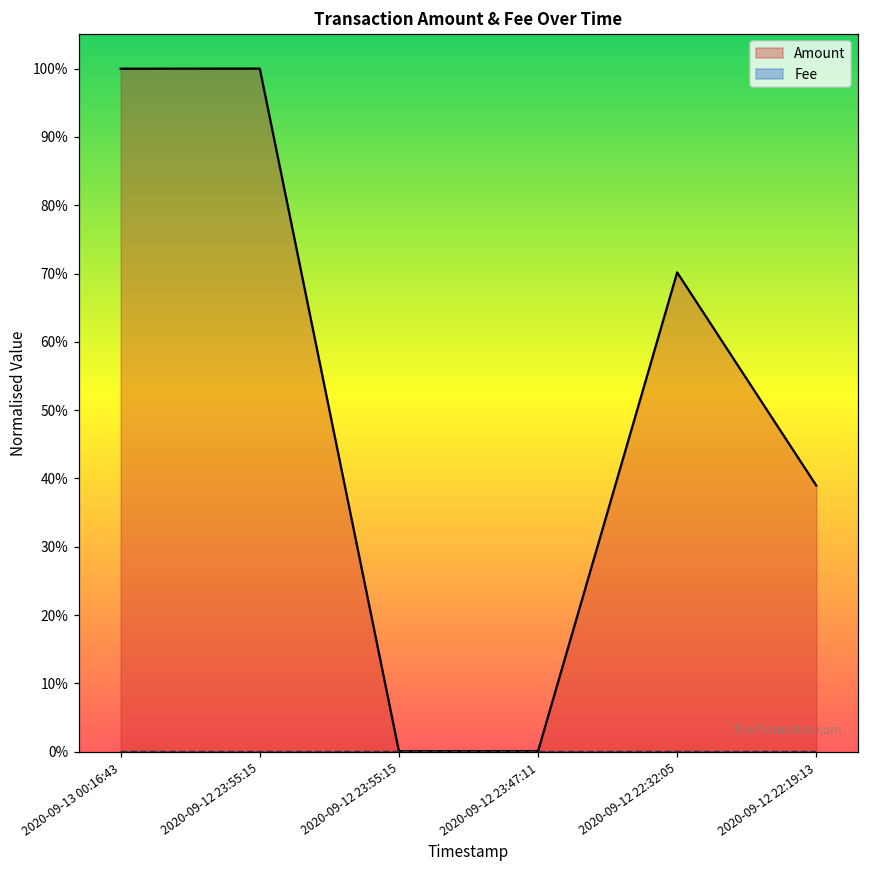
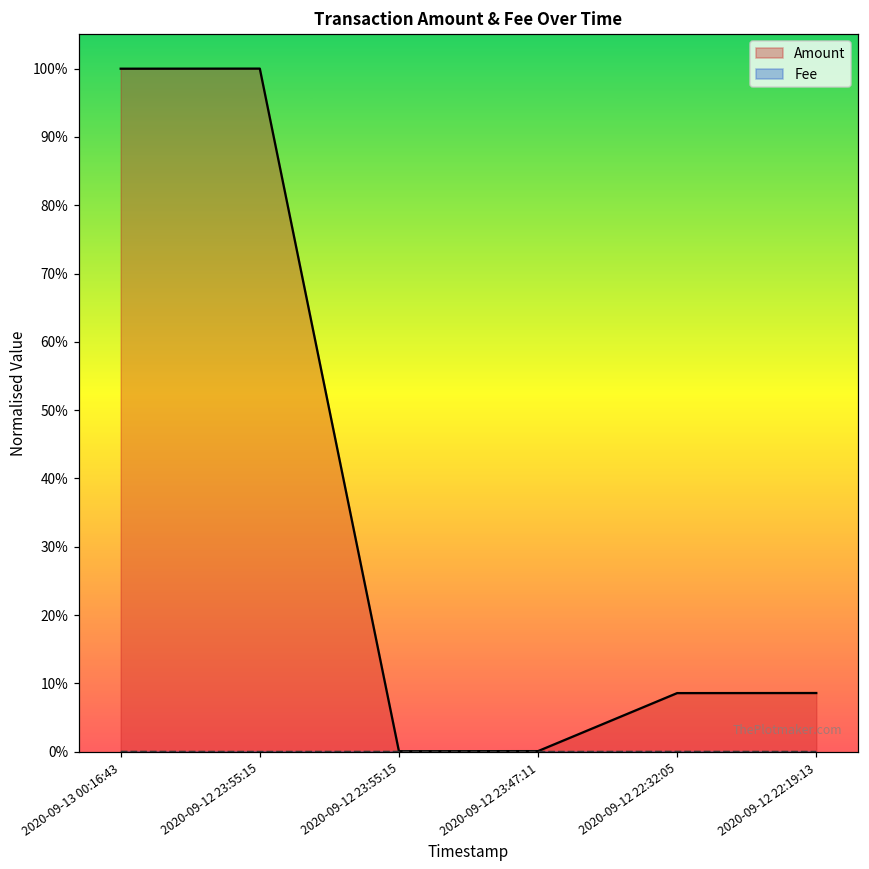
  {
    "Amount": {
      "2020-09-13 00:16:43": "100%",
-     "2020-09-12 22:32:05": "70%",
-     "2020-09-12 22:19:13": "39%"
+     "2020-09-12 22:32:05": "9%",
+     "2020-09-12 22:19:13": "9%"
    },
    "Fee": {
      "2020-09-13 00:16:43": "0%",
      "2020-09-12 22:32:05": "0%",
      "2020-09-12 22:19:13": "0%"
    }
  }
